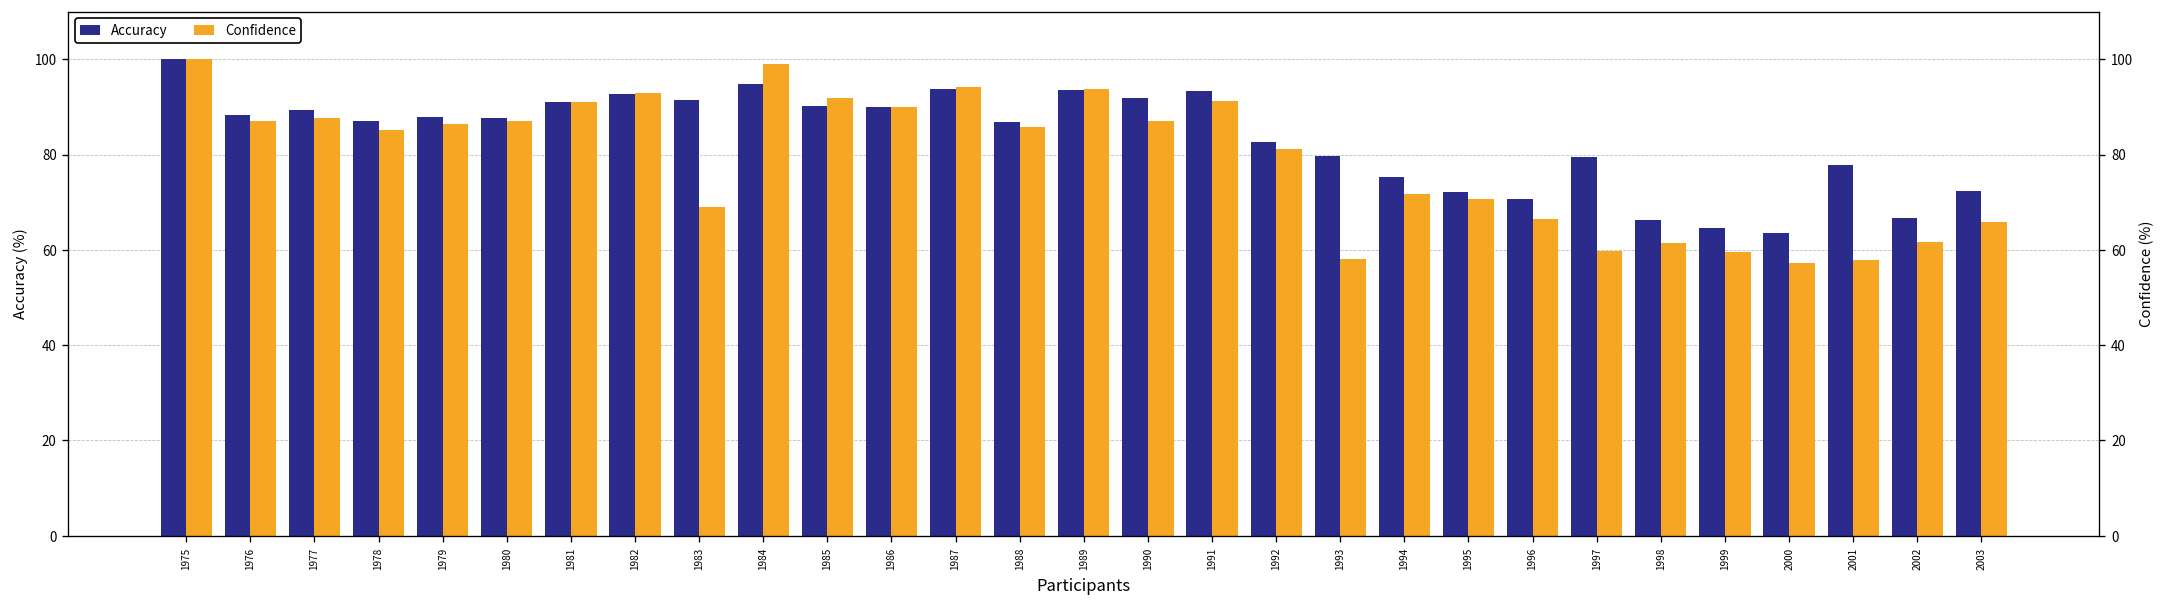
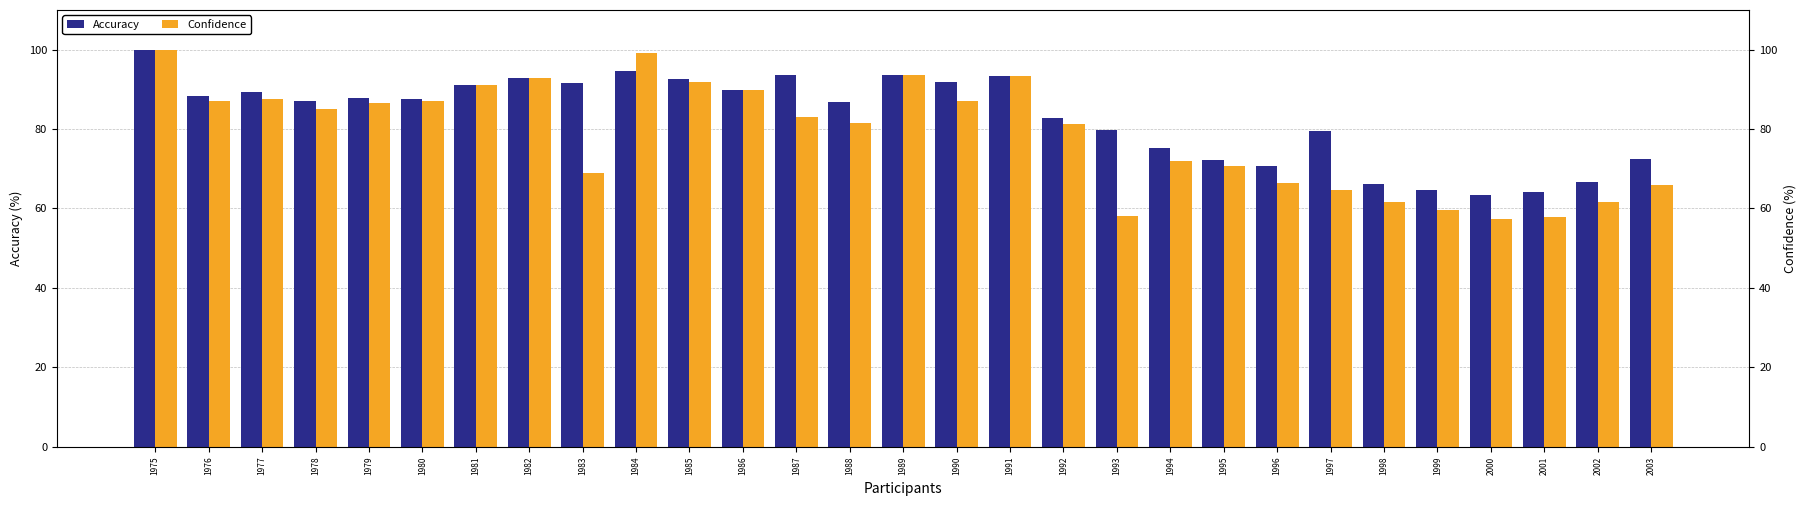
  {
    "Accuracy": {
      "1975": 100,
      "1976": 88,
      "1977": 89,
      "1978": 87,
      "1979": 88,
      "1980": 88,
      "1981": 91,
      "1982": 93,
      "1983": 91,
      "1984": 95,
-     "1985": 90,
+     "1985": 93,
      "1986": 90,
      "1987": 94,
      "1988": 87,
      "1989": 94,
      "1990": 92,
      "1991": 93,
      "1992": 83,
      "1993": 80,
      "1994": 75,
      "1995": 72,
      "1996": 71,
      "1997": 80,
      "1998": 66,
      "1999": 65,
      "2000": 63,
-     "2001": 78,
+     "2001": 64,
      "2002": 67,
      "2003": 72
    },
    "Confidence": {
      "1975": 100,
      "1976": 87,
      "1977": 88,
      "1978": 85,
      "1979": 86,
      "1980": 87,
      "1981": 91,
      "1982": 93,
      "1983": 69,
      "1984": 99,
      "1985": 92,
      "1986": 90,
-     "1987": 94,
-     "1988": 86,
+     "1987": 83,
+     "1988": 81,
      "1989": 94,
      "1990": 87,
-     "1991": 91,
+     "1991": 93,
      "1992": 81,
      "1993": 58,
      "1994": 72,
      "1995": 71,
      "1996": 66,
-     "1997": 60,
+     "1997": 65,
      "1998": 62,
      "1999": 60,
      "2000": 57,
      "2001": 58,
      "2002": 62,
      "2003": 66
    }
  }
